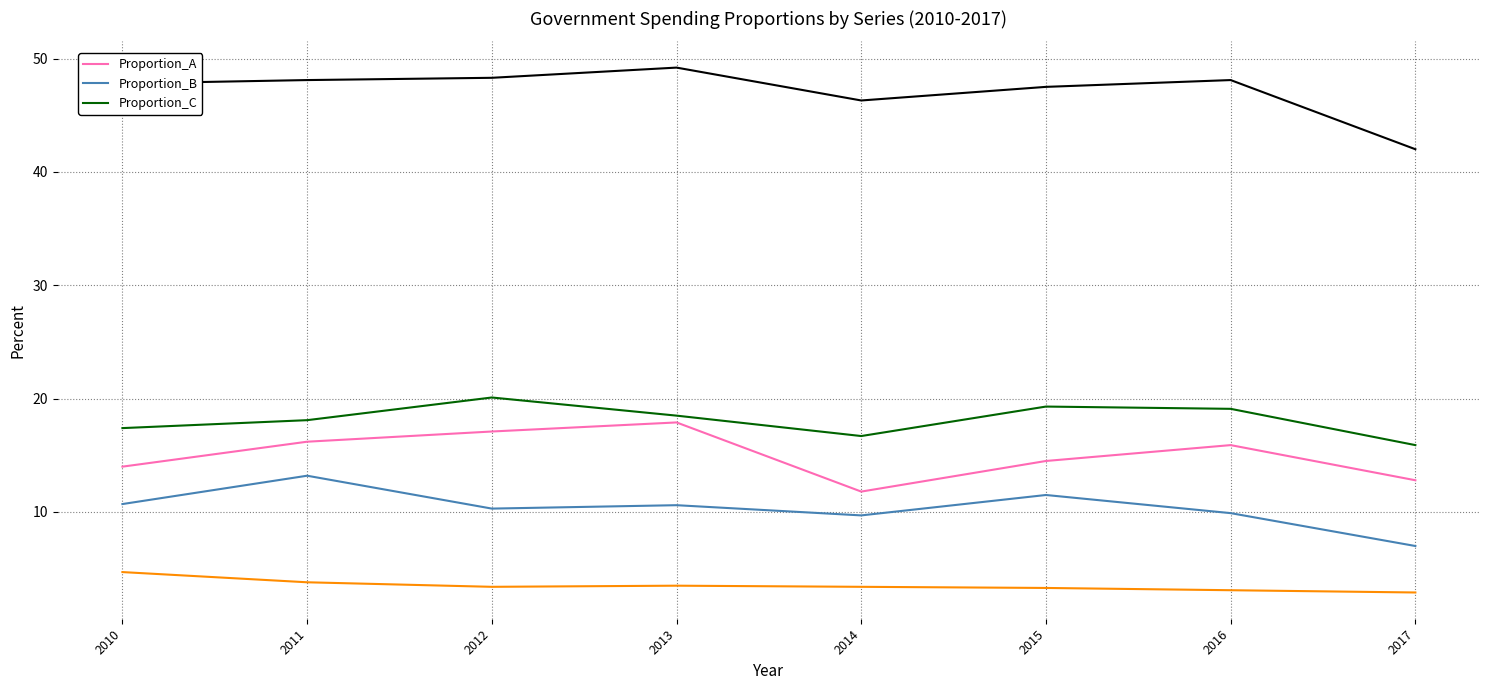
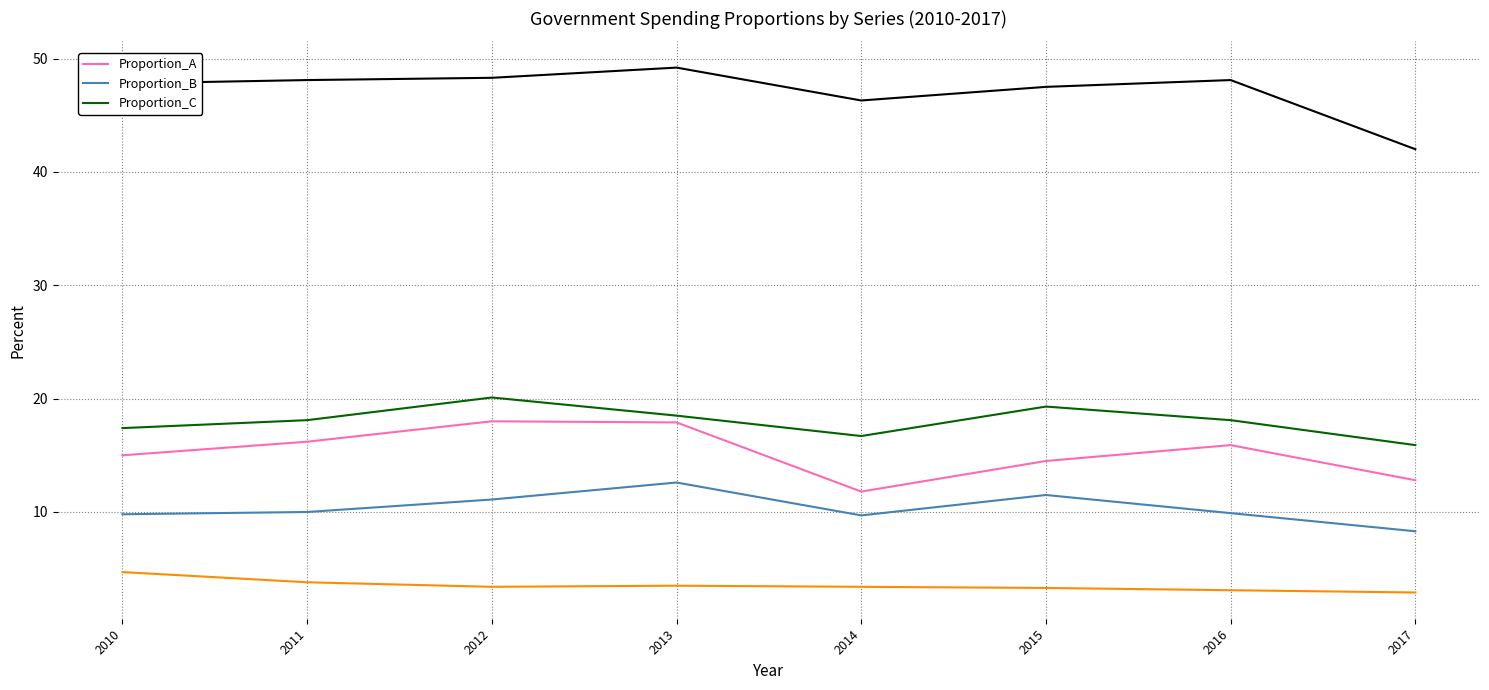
  {
    "Proportion_A": {
-     "2010": 14,
+     "2010": 15,
      "2011": 16.2,
-     "2012": 17.1,
+     "2012": 18.0,
      "2013": 17.9,
      "2014": 11.8,
      "2015": 14.5,
      "2016": 15.9,
      "2017": 12.8
    },
    "Proportion_B": {
-     "2010": 10.7,
-     "2011": 13.2,
-     "2012": 10.3,
-     "2013": 10.6,
+     "2010": 9.8,
+     "2011": 10.0,
+     "2012": 11.1,
+     "2013": 12.6,
      "2014": 9.7,
      "2015": 11.5,
      "2016": 9.9,
-     "2017": 7.0
+     "2017": 8.3
    },
    "Proportion_C": {
      "2010": 17.4,
      "2011": 18.1,
      "2012": 20.1,
      "2013": 18.5,
      "2014": 16.7,
      "2015": 19.3,
-     "2016": 19.1,
+     "2016": 18.1,
      "2017": 15.9
    }
  }
